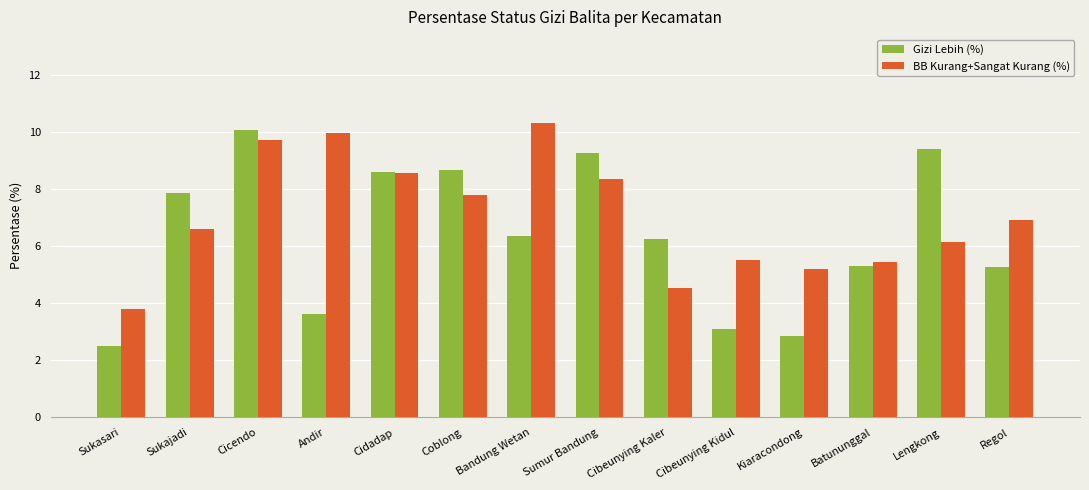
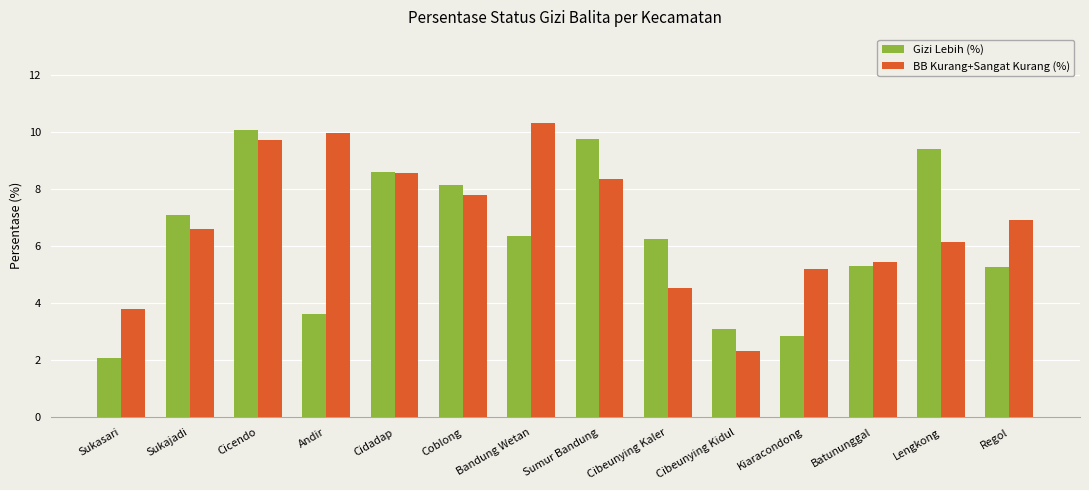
  {
    "Gizi Lebih (%)": {
-     "Sukasari": 2.5,
-     "Sukajadi": 7.9,
+     "Sukasari": 2.1,
+     "Sukajadi": 7.1,
      "Cicendo": 10.1,
      "Andir": 3.6,
      "Cidadap": 8.6,
-     "Coblong": 8.7,
+     "Coblong": 8.2,
      "Bandung Wetan": 6.4,
-     "Sumur Bandung": 9.3,
+     "Sumur Bandung": 9.8,
      "Cibeunying Kaler": 6.3,
      "Cibeunying Kidul": 3.1,
      "Kiaracondong": 2.9,
      "Batununggal": 5.3,
      "Lengkong": 9.4,
      "Regol": 5.3
    },
    "BB Kurang+Sangat Kurang (%)": {
      "Sukasari": 3.8,
      "Sukajadi": 6.6,
      "Cicendo": 9.7,
      "Andir": 10.0,
      "Cidadap": 8.6,
      "Coblong": 7.8,
      "Bandung Wetan": 10.3,
      "Sumur Bandung": 8.4,
      "Cibeunying Kaler": 4.5,
-     "Cibeunying Kidul": 5.5,
+     "Cibeunying Kidul": 2.3,
      "Kiaracondong": 5.2,
      "Batununggal": 5.5,
      "Lengkong": 6.2,
      "Regol": 6.9
    }
  }
